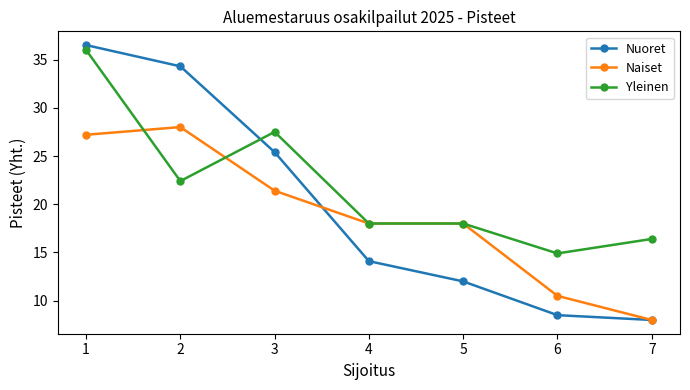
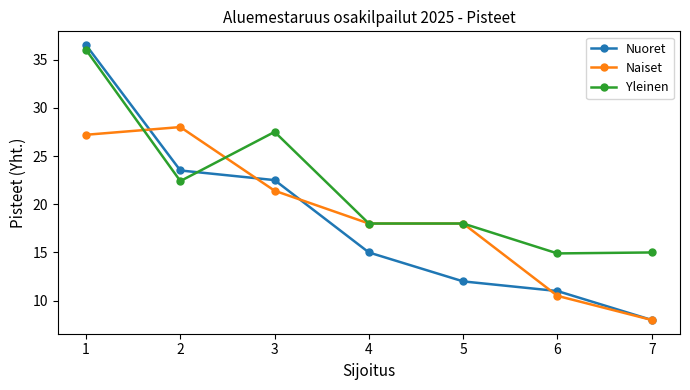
  {
    "Nuoret": {
      "1": 37,
-     "2": 34,
-     "3": 25,
-     "4": 14,
+     "2": 24,
+     "3": 23,
+     "4": 15,
      "5": 12,
-     "6": 9
+     "6": 11
    },
    "Naiset": {
      "1": 27,
      "2": 28,
      "3": 21,
      "6": 11
    },
    "Yleinen": {
      "1": 36,
      "2": 22,
      "3": 28,
      "6": 15,
-     "7": 16
+     "7": 15
    }
  }
